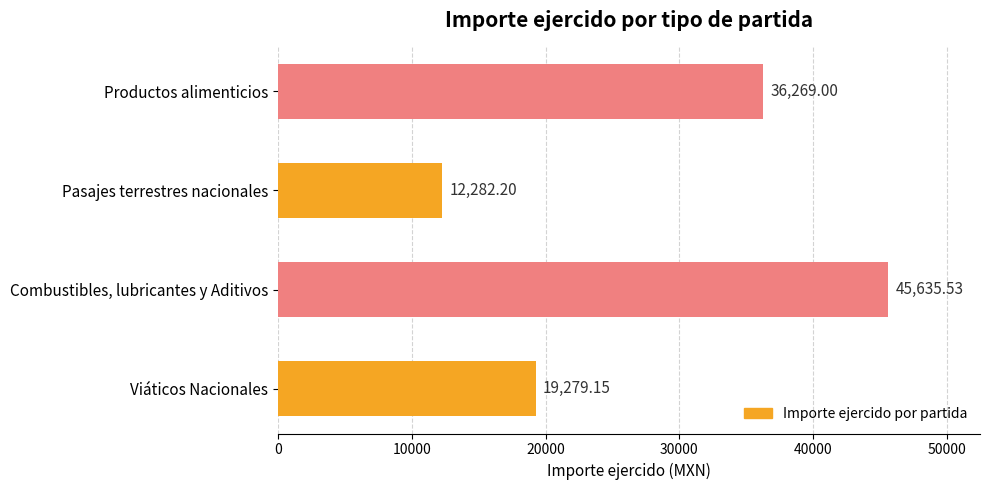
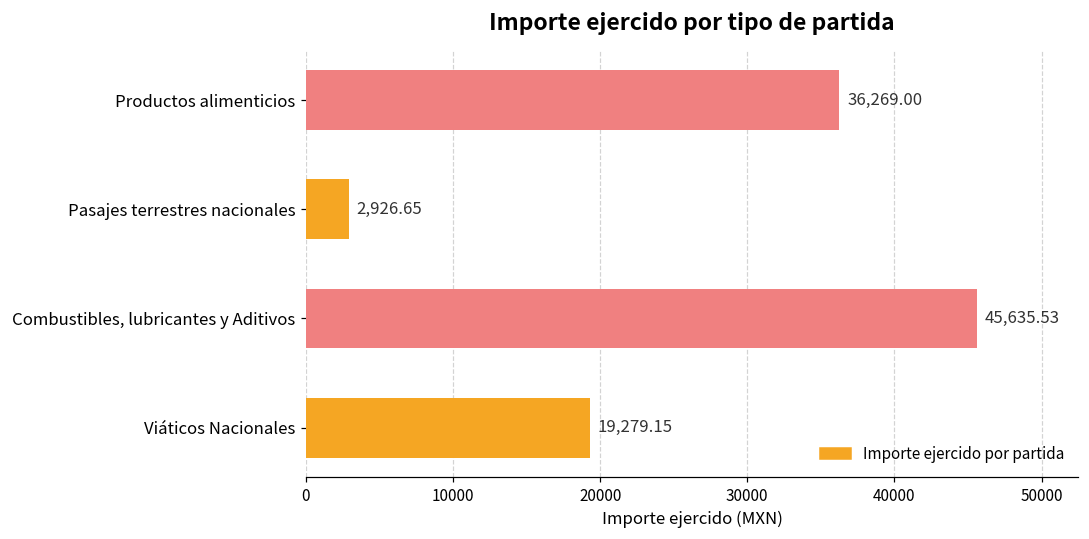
  {
    "Productos alimenticios": "36,269.00",
-   "Pasajes terrestres nacionales": "12,282.20",
+   "Pasajes terrestres nacionales": "2,926.65",
    "Combustibles, lubricantes y Aditivos": "45,635.53",
    "Viáticos Nacionales": "19,279.15"
  }
